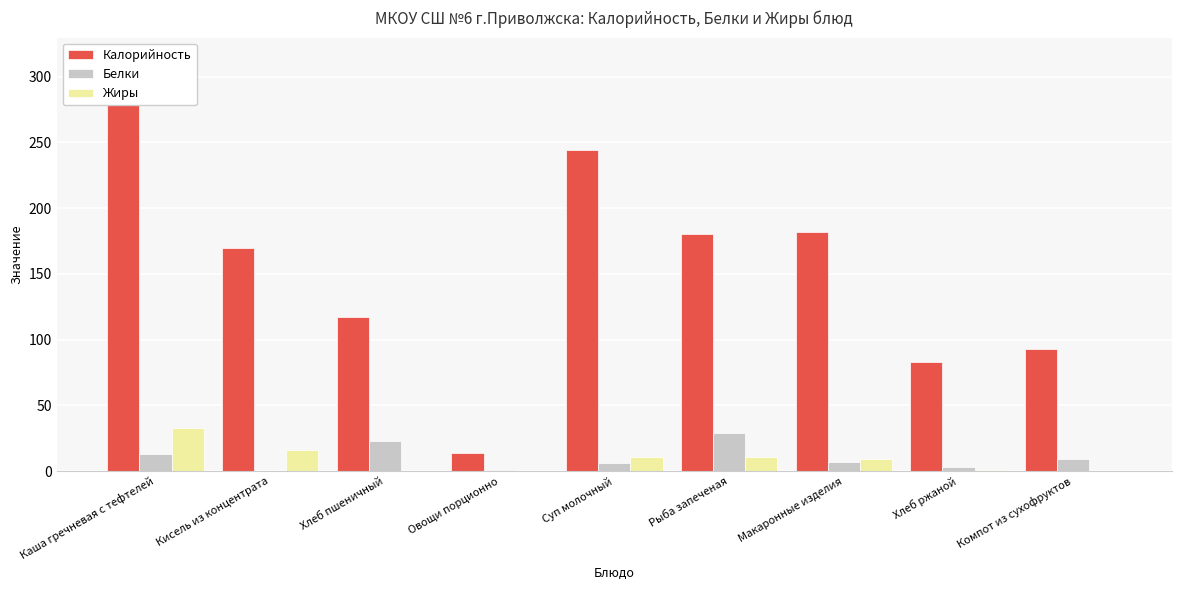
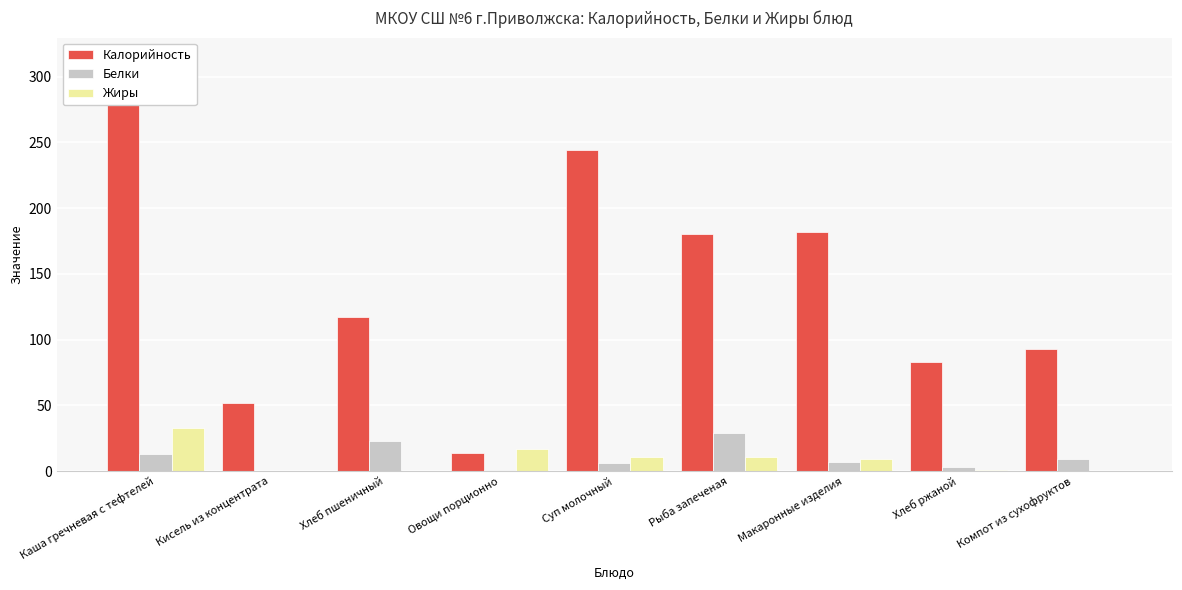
  {
    "Калорийность": {
-     "Кисель из концентрата": 170,
+     "Кисель из концентрата": 52,
      "Хлеб пшеничный": 117,
      "Овощи порционно": 14,
      "Суп молочный": 244,
      "Рыба запеченая": 180,
      "Макаронные изделия": 182,
      "Хлеб ржаной": 83,
      "Компот из сухофруктов": 93
    },
    "Белки": {
      "Каша гречневая с тефтелей": 13,
      "Кисель из концентрата": 0,
      "Хлеб пшеничный": 23,
      "Суп молочный": 6,
      "Рыба запеченая": 29,
      "Макаронные изделия": 7,
      "Хлеб ржаной": 3,
      "Компот из сухофруктов": 9
    },
    "Жиры": {
      "Каша гречневая с тефтелей": 33,
-     "Кисель из концентрата": 16,
+     "Кисель из концентрата": 0,
      "Хлеб пшеничный": 0,
-     "Овощи порционно": 0,
+     "Овощи порционно": 17,
      "Суп молочный": 11,
      "Рыба запеченая": 11,
      "Макаронные изделия": 9,
      "Компот из сухофруктов": 0
    }
  }
